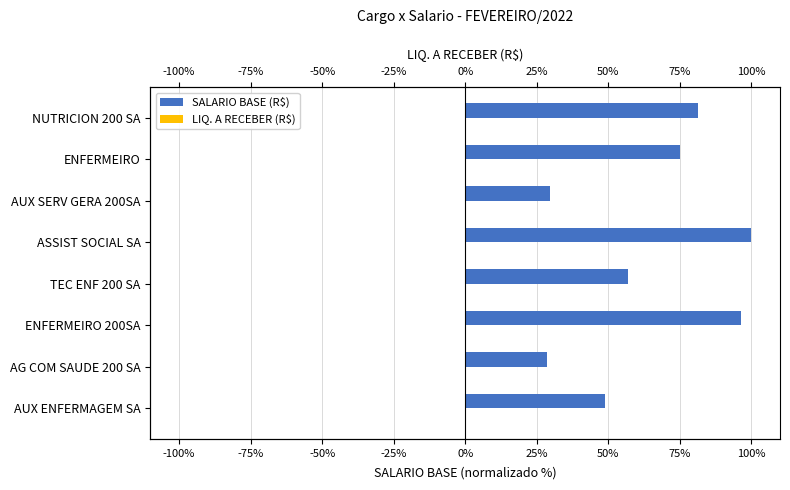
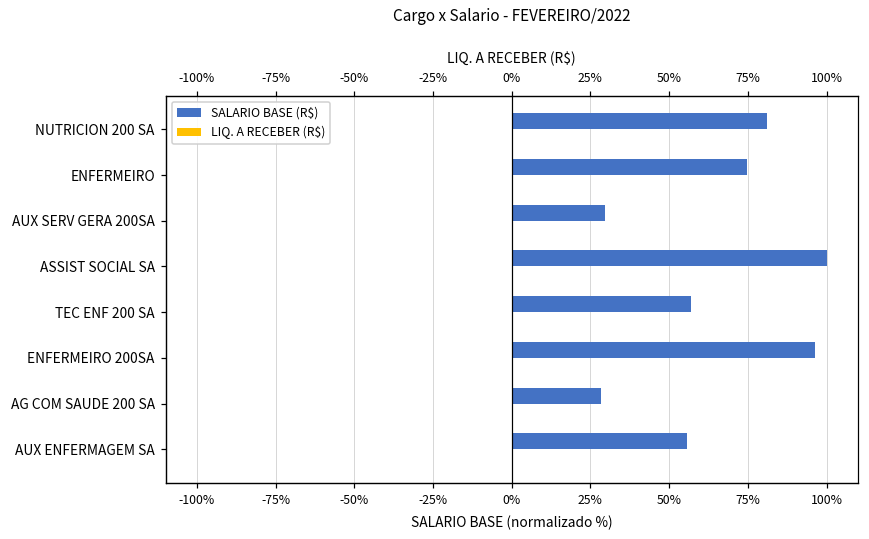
  {
    "SALARIO BASE (R$)": {
      "NUTRICION 200 SA": "81%",
      "ENFERMEIRO": "75%",
      "AUX SERV GERA 200SA": "30%",
      "ASSIST SOCIAL SA": "100%",
      "TEC ENF 200 SA": "57%",
      "ENFERMEIRO 200SA": "96%",
      "AG COM SAUDE 200 SA": "28%",
-     "AUX ENFERMAGEM SA": "49%"
+     "AUX ENFERMAGEM SA": "56%"
    },
    "LIQ. A RECEBER (R$)": {
      "NUTRICION 200 SA": "0%",
      "ENFERMEIRO": "0%",
      "AUX SERV GERA 200SA": "0%",
      "ASSIST SOCIAL SA": "0%",
      "TEC ENF 200 SA": "0%",
      "ENFERMEIRO 200SA": "0%",
      "AG COM SAUDE 200 SA": "0%",
      "AUX ENFERMAGEM SA": "0%"
    }
  }
